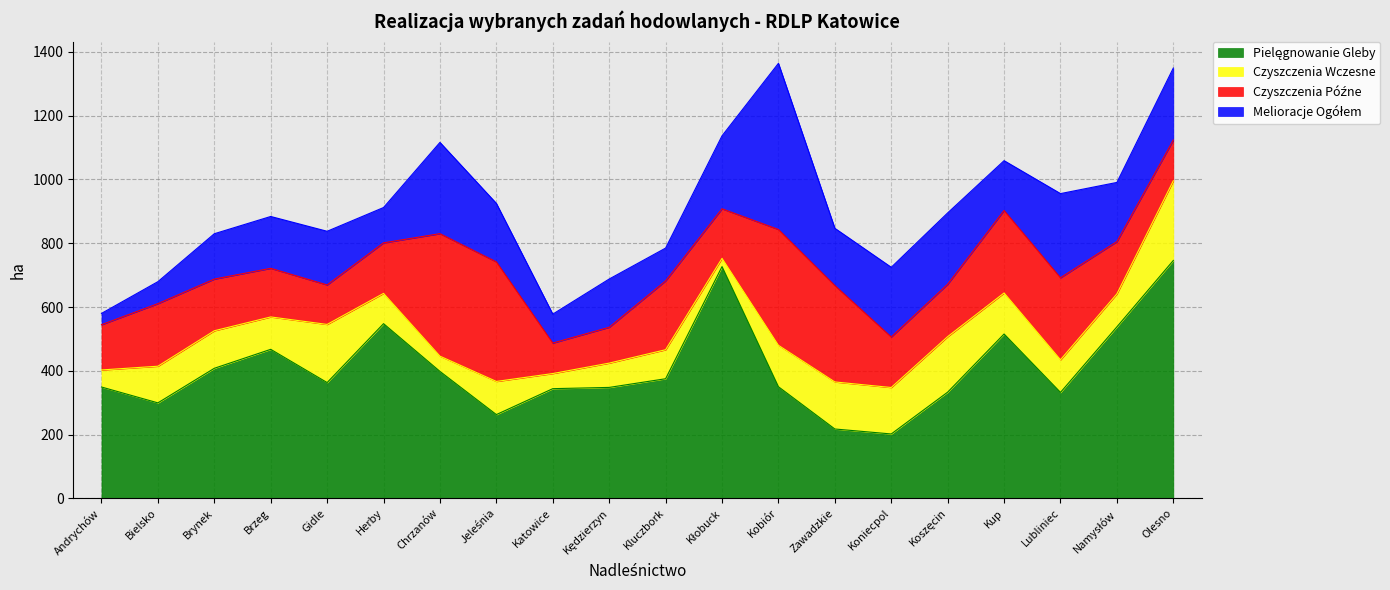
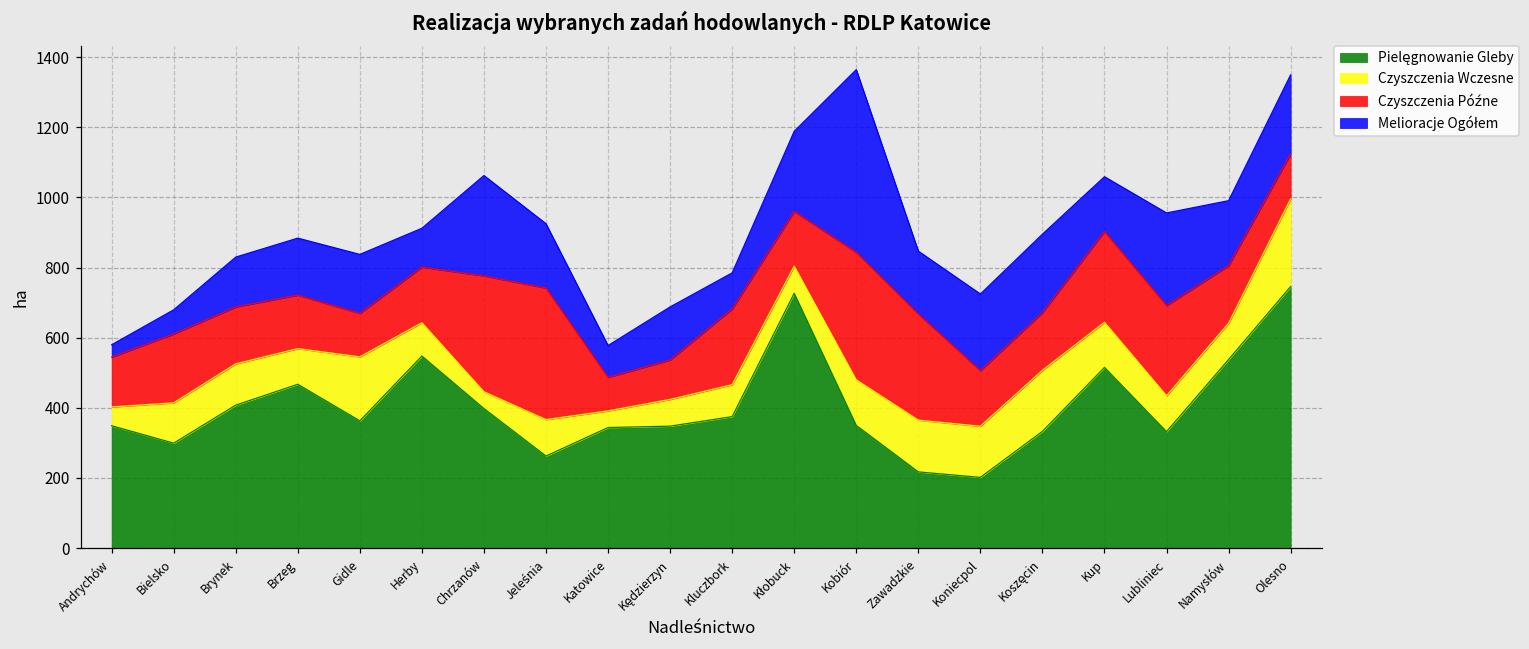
  {
    "Pielęgnowanie Gleby": {
      "Andrychów": 350,
      "Bielsko": 300,
      "Brynek": 410,
      "Brzeg": 470,
      "Gidle": 360,
      "Herby": 550,
      "Chrzanów": 400,
      "Jeleśnia": 260,
      "Katowice": 340,
      "Kędzierzyn": 350,
      "Kluczbork": 380,
      "Kłobuck": 730,
      "Kobiór": 350,
      "Zawadzkie": 220,
      "Koniecpol": 200,
      "Koszęcin": 330,
      "Kup": 520,
      "Lubliniec": 330,
      "Namysłów": 540,
      "Olesno": 750
    },
    "Czyszczenia Wczesne": {
      "Andrychów": 50,
      "Bielsko": 110,
      "Brynek": 120,
      "Brzeg": 100,
      "Gidle": 180,
      "Herby": 90,
      "Chrzanów": 50,
      "Jeleśnia": 100,
      "Katowice": 50,
      "Kędzierzyn": 80,
      "Kluczbork": 90,
-     "Kłobuck": 30,
+     "Kłobuck": 80,
      "Kobiór": 130,
      "Zawadzkie": 150,
      "Koniecpol": 150,
      "Koszęcin": 170,
      "Kup": 130,
      "Lubliniec": 100,
      "Namysłów": 100,
      "Olesno": 250
    },
    "Czyszczenia Późne": {
      "Andrychów": 140,
      "Bielsko": 200,
      "Brynek": 160,
      "Brzeg": 150,
      "Gidle": 120,
      "Herby": 160,
-     "Chrzanów": 380,
+     "Chrzanów": 330,
      "Jeleśnia": 370,
      "Katowice": 100,
      "Kędzierzyn": 110,
      "Kluczbork": 220,
      "Kłobuck": 160,
      "Kobiór": 360,
      "Zawadzkie": 300,
      "Koniecpol": 160,
      "Koszęcin": 160,
      "Kup": 260,
      "Lubliniec": 260,
      "Namysłów": 160,
      "Olesno": 130
    },
    "Melioracje Ogółem": {
      "Andrychów": 40,
      "Bielsko": 70,
      "Brynek": 140,
      "Brzeg": 160,
      "Gidle": 170,
      "Herby": 110,
      "Chrzanów": 290,
      "Jeleśnia": 180,
      "Katowice": 90,
      "Kędzierzyn": 150,
      "Kluczbork": 100,
      "Kłobuck": 230,
      "Kobiór": 520,
      "Zawadzkie": 180,
      "Koniecpol": 220,
      "Koszęcin": 220,
      "Kup": 160,
      "Lubliniec": 260,
      "Namysłów": 190,
      "Olesno": 230
    }
  }
